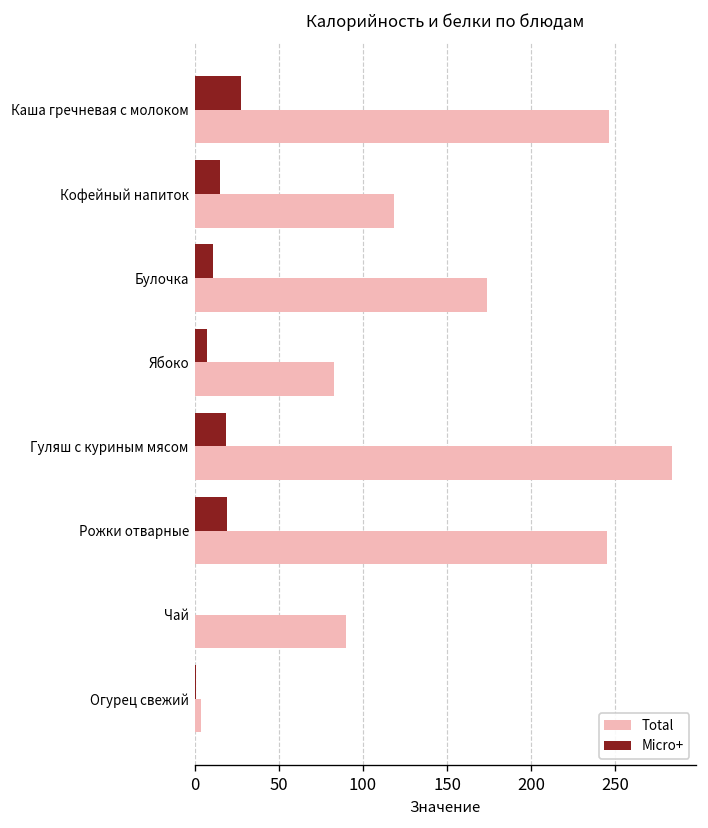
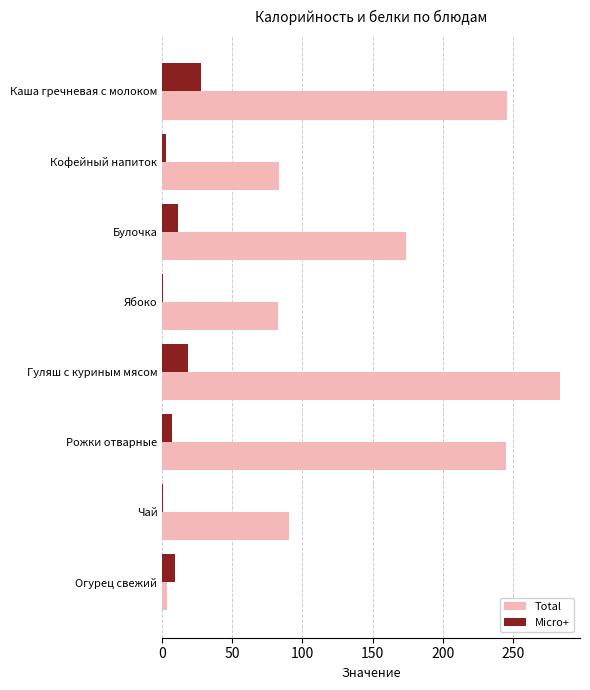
  {
    "Total": {
      "Каша гречневая с молоком": 246,
-     "Кофейный напиток": 119,
+     "Кофейный напиток": 83,
      "Булочка": 174,
      "Ябоко": 83,
      "Гуляш с куриным мясом": 284,
      "Рожки отварные": 245,
      "Чай": 90,
      "Огурец свежий": 4
    },
    "Micro+": {
      "Каша гречневая с молоком": 27,
-     "Кофейный напиток": 15,
+     "Кофейный напиток": 3,
      "Булочка": 11,
-     "Ябоко": 8,
+     "Ябоко": 1,
      "Гуляш с куриным мясом": 19,
-     "Рожки отварные": 19,
-     "Огурец свежий": 1
+     "Рожки отварные": 7,
+     "Огурец свежий": 9
    }
  }
